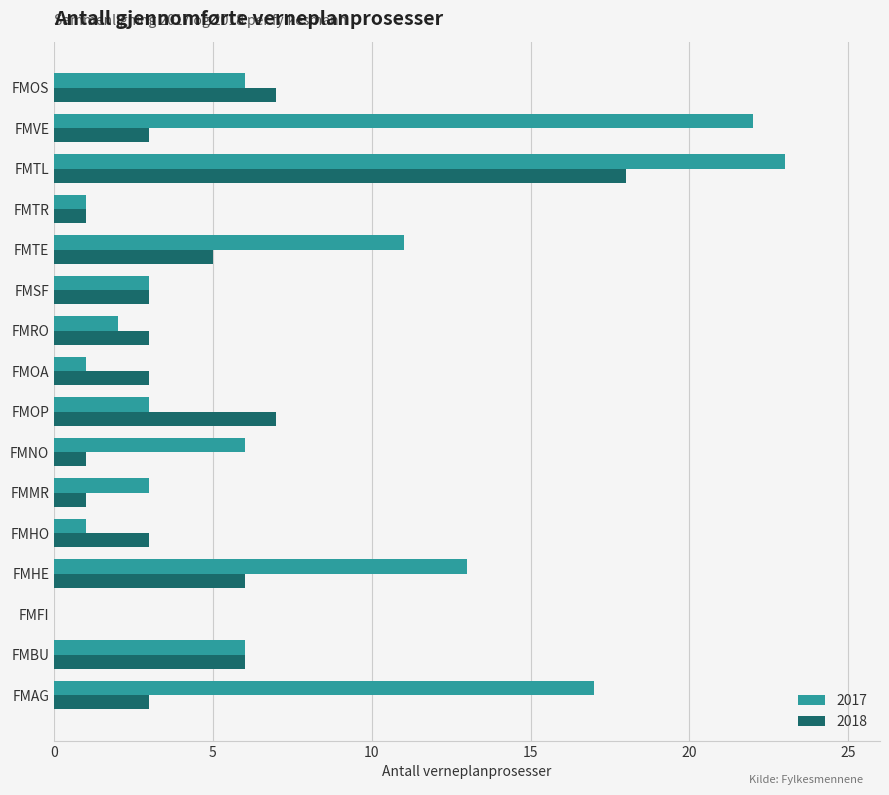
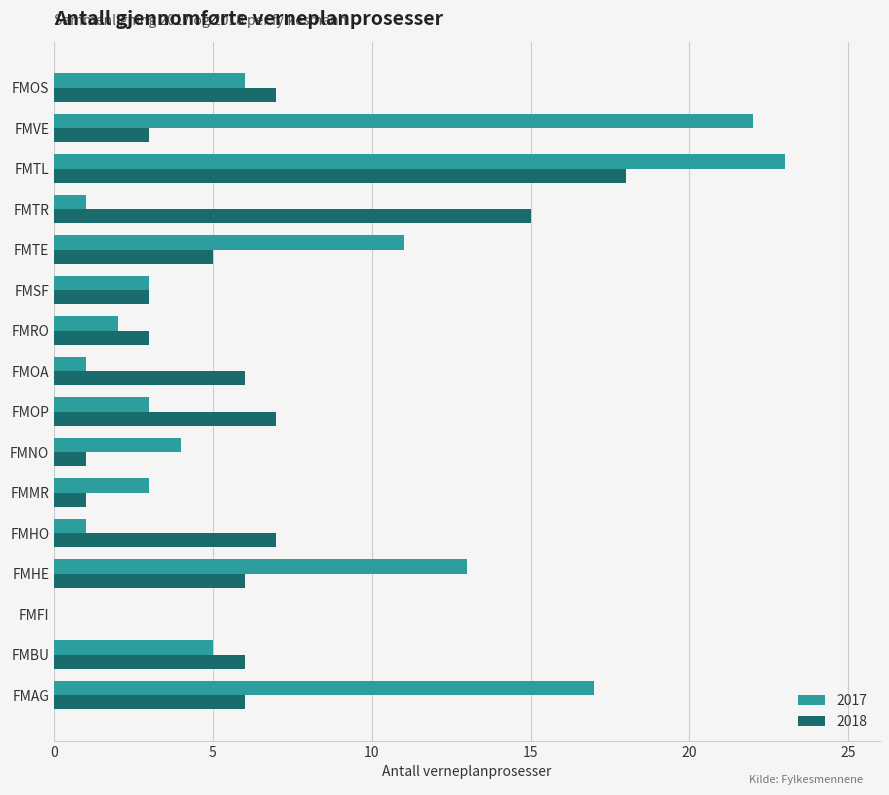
  {
    "2017": {
      "FMOS": 6,
      "FMVE": 22,
      "FMTL": 23,
      "FMTR": 1,
      "FMTE": 11,
      "FMSF": 3,
      "FMRO": 2,
      "FMOA": 1,
      "FMOP": 3,
-     "FMNO": 6,
+     "FMNO": 4,
      "FMMR": 3,
      "FMHO": 1,
      "FMHE": 13,
      "FMFI": 0,
-     "FMBU": 6,
+     "FMBU": 5,
      "FMAG": 17
    },
    "2018": {
      "FMOS": 7,
      "FMVE": 3,
      "FMTL": 18,
-     "FMTR": 1,
+     "FMTR": 15,
      "FMTE": 5,
      "FMSF": 3,
      "FMRO": 3,
-     "FMOA": 3,
+     "FMOA": 6,
      "FMOP": 7,
      "FMNO": 1,
      "FMMR": 1,
-     "FMHO": 3,
+     "FMHO": 7,
      "FMHE": 6,
      "FMFI": 0,
      "FMBU": 6,
-     "FMAG": 3
+     "FMAG": 6
    }
  }
